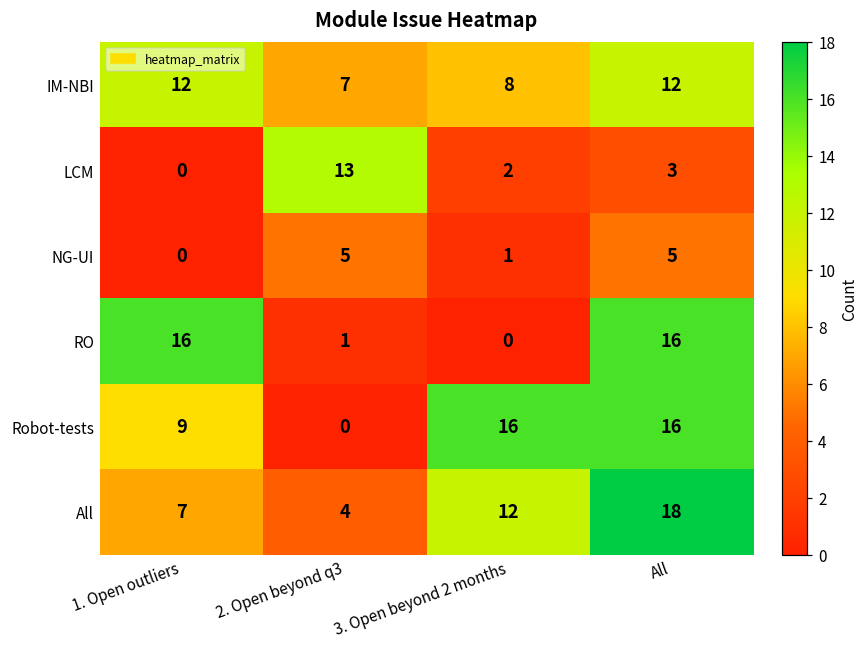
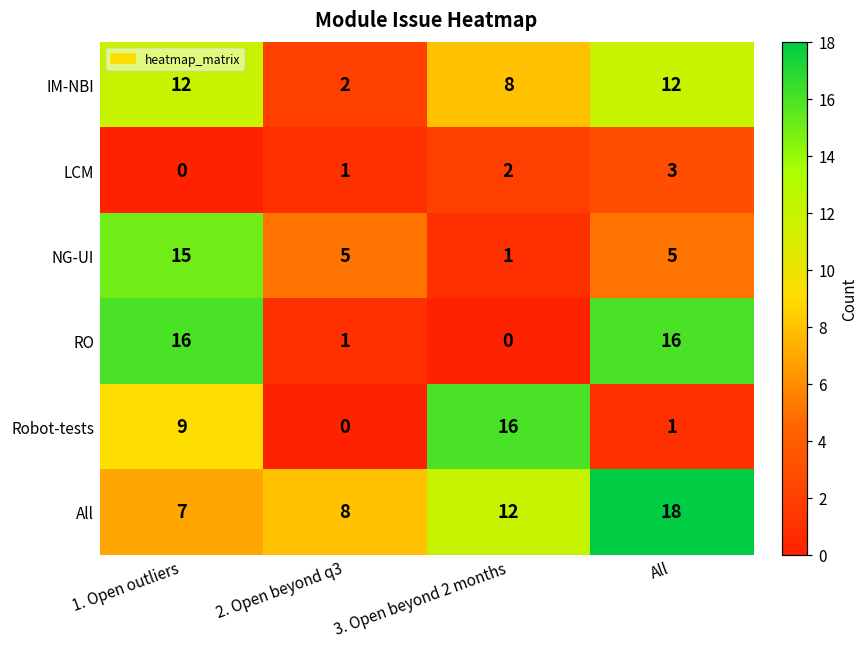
  {
    "IM-NBI": {
      "1. Open outliers": 12,
-     "2. Open beyond q3": 7,
+     "2. Open beyond q3": 2,
      "3. Open beyond 2 months": 8,
      "All": 12
    },
    "LCM": {
      "1. Open outliers": 0,
-     "2. Open beyond q3": 13,
+     "2. Open beyond q3": 1,
      "3. Open beyond 2 months": 2,
      "All": 3
    },
    "NG-UI": {
-     "1. Open outliers": 0,
+     "1. Open outliers": 15,
      "2. Open beyond q3": 5,
      "3. Open beyond 2 months": 1,
      "All": 5
    },
    "RO": {
      "1. Open outliers": 16,
      "2. Open beyond q3": 1,
      "3. Open beyond 2 months": 0,
      "All": 16
    },
    "Robot-tests": {
      "1. Open outliers": 9,
      "2. Open beyond q3": 0,
      "3. Open beyond 2 months": 16,
-     "All": 16
+     "All": 1
    },
    "All": {
      "1. Open outliers": 7,
-     "2. Open beyond q3": 4,
+     "2. Open beyond q3": 8,
      "3. Open beyond 2 months": 12,
      "All": 18
    }
  }
